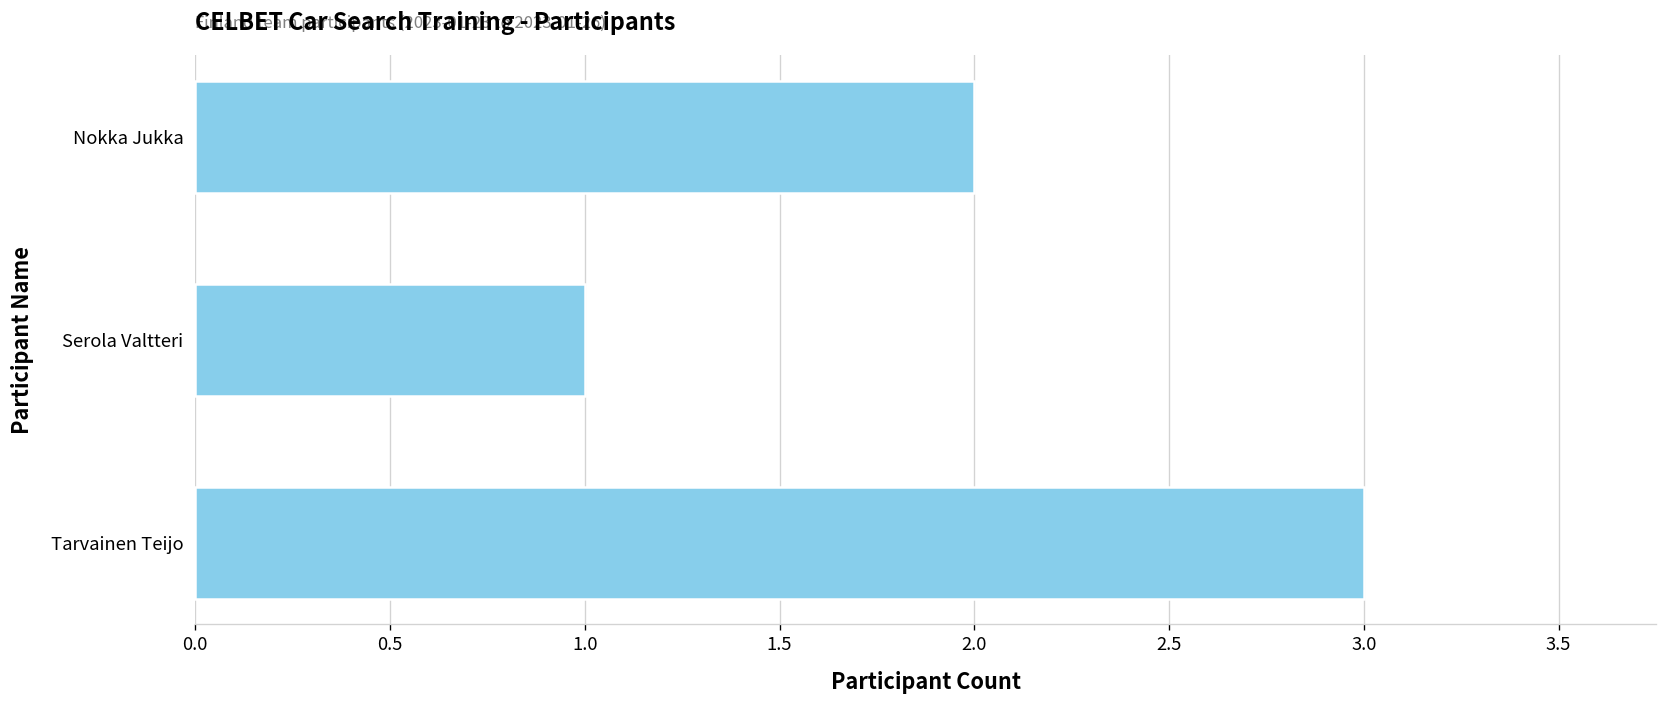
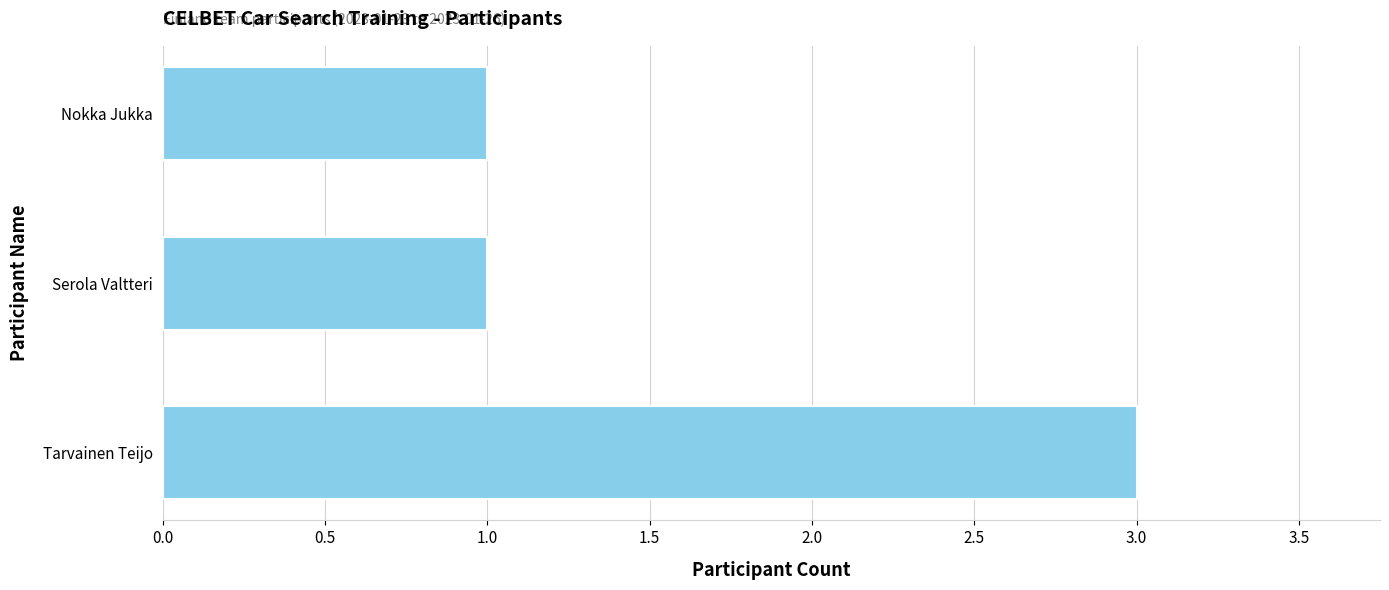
  {
-   "Nokka Jukka": 2,
+   "Nokka Jukka": 1,
    "Serola Valtteri": 1,
    "Tarvainen Teijo": 3
  }
